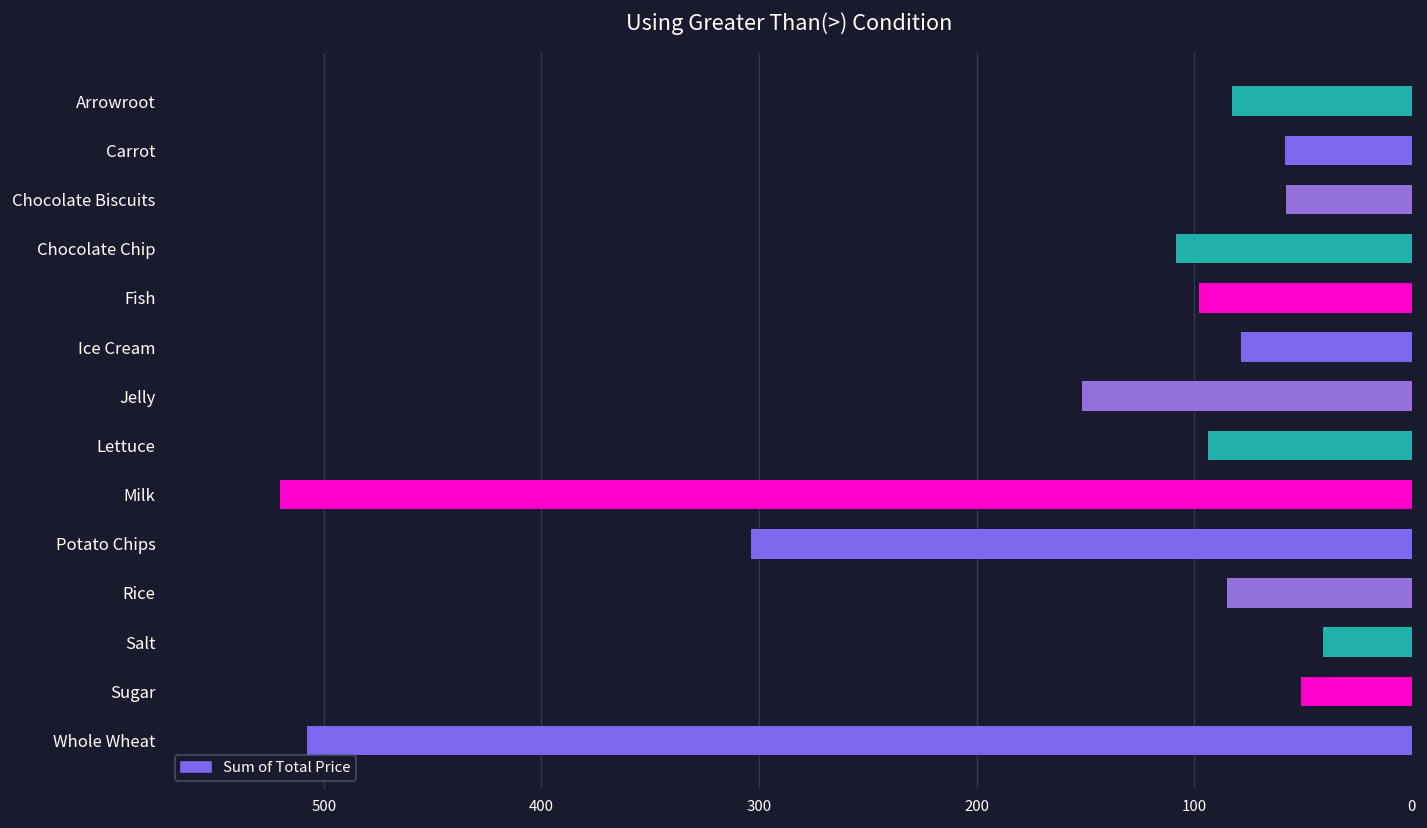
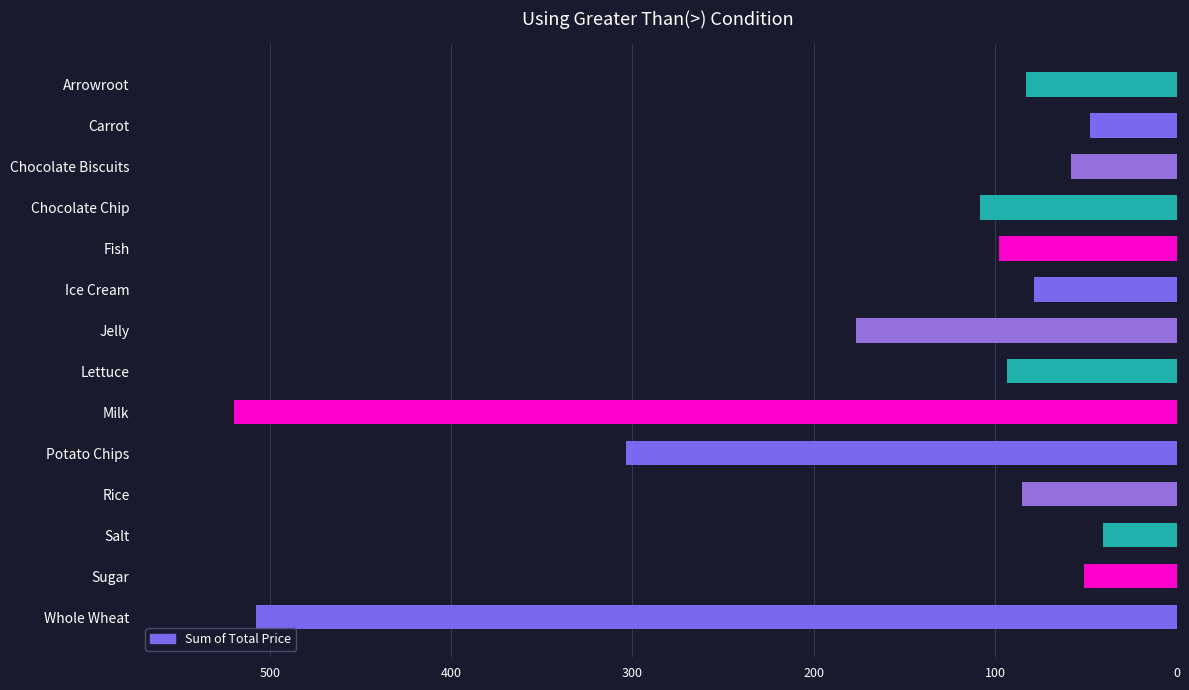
  {
    "Arrowroot": 83,
-   "Carrot": 58,
+   "Carrot": 47,
    "Chocolate Biscuits": 58,
    "Chocolate Chip": 108,
    "Fish": 98,
    "Ice Cream": 78,
-   "Jelly": 152,
+   "Jelly": 177,
    "Lettuce": 94,
    "Milk": 520,
    "Potato Chips": 304,
    "Rice": 85,
    "Salt": 41,
    "Sugar": 51,
    "Whole Wheat": 508
  }
